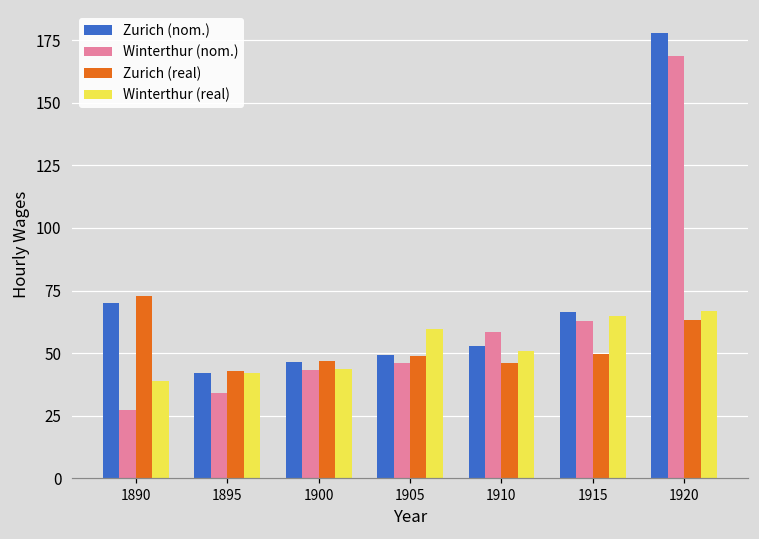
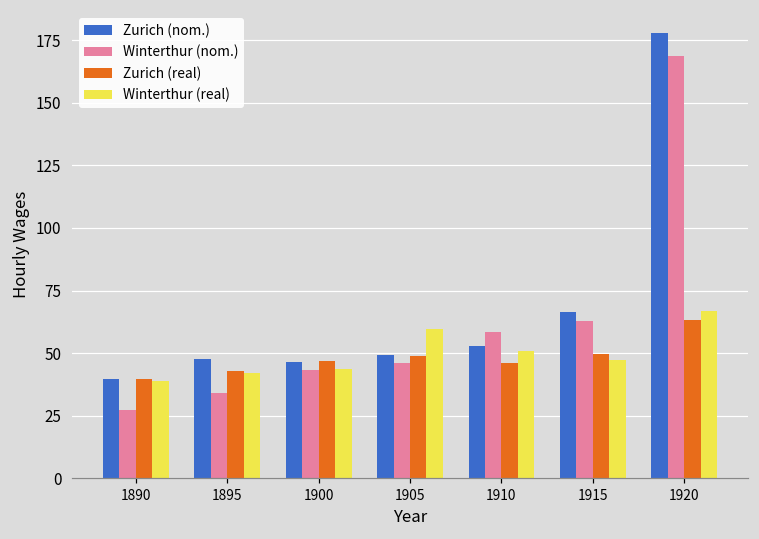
  {
    "Zurich (nom.)": {
-     "1890": 70,
-     "1895": 42,
+     "1890": 40,
+     "1895": 48,
      "1900": 46,
      "1905": 49,
      "1910": 53,
      "1915": 66,
      "1920": 178
    },
    "Winterthur (nom.)": {
      "1890": 27,
      "1895": 34,
      "1900": 43,
      "1905": 46,
      "1910": 58,
      "1915": 63,
      "1920": 169
    },
    "Zurich (real)": {
-     "1890": 73,
+     "1890": 40,
      "1895": 43,
      "1900": 47,
      "1905": 49,
      "1910": 46,
      "1915": 50,
      "1920": 63
    },
    "Winterthur (real)": {
      "1890": 39,
      "1895": 42,
      "1900": 43,
      "1905": 59,
      "1910": 51,
-     "1915": 65,
+     "1915": 47,
      "1920": 67
    }
  }
